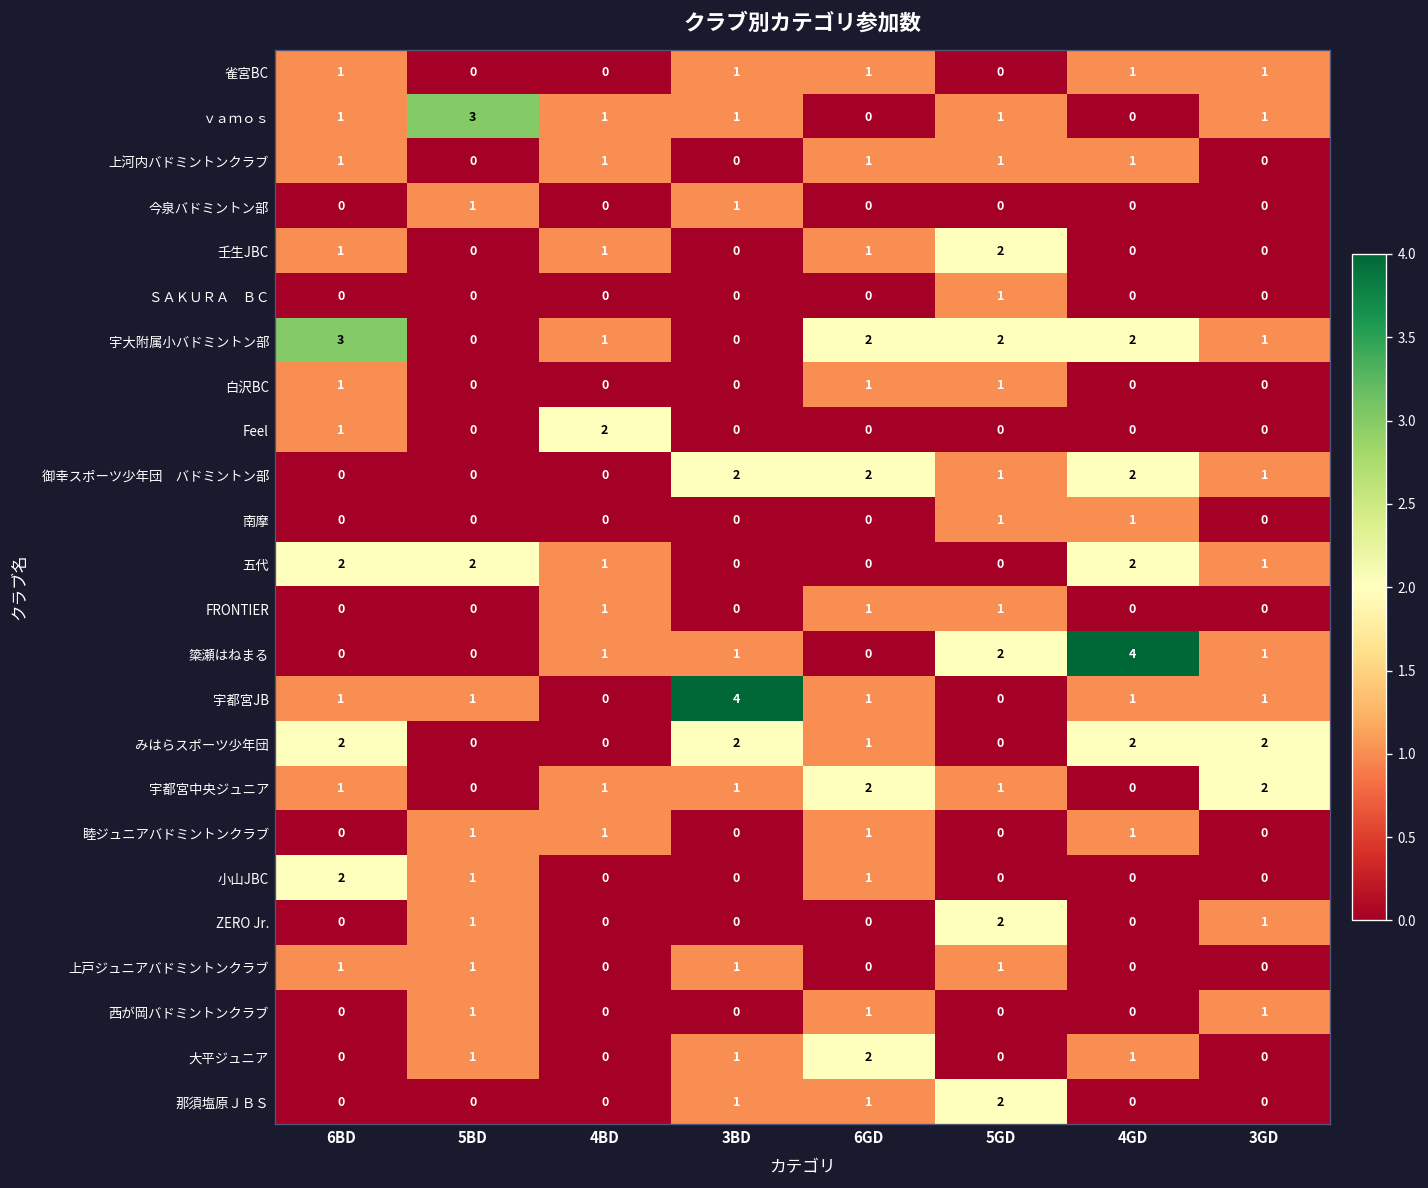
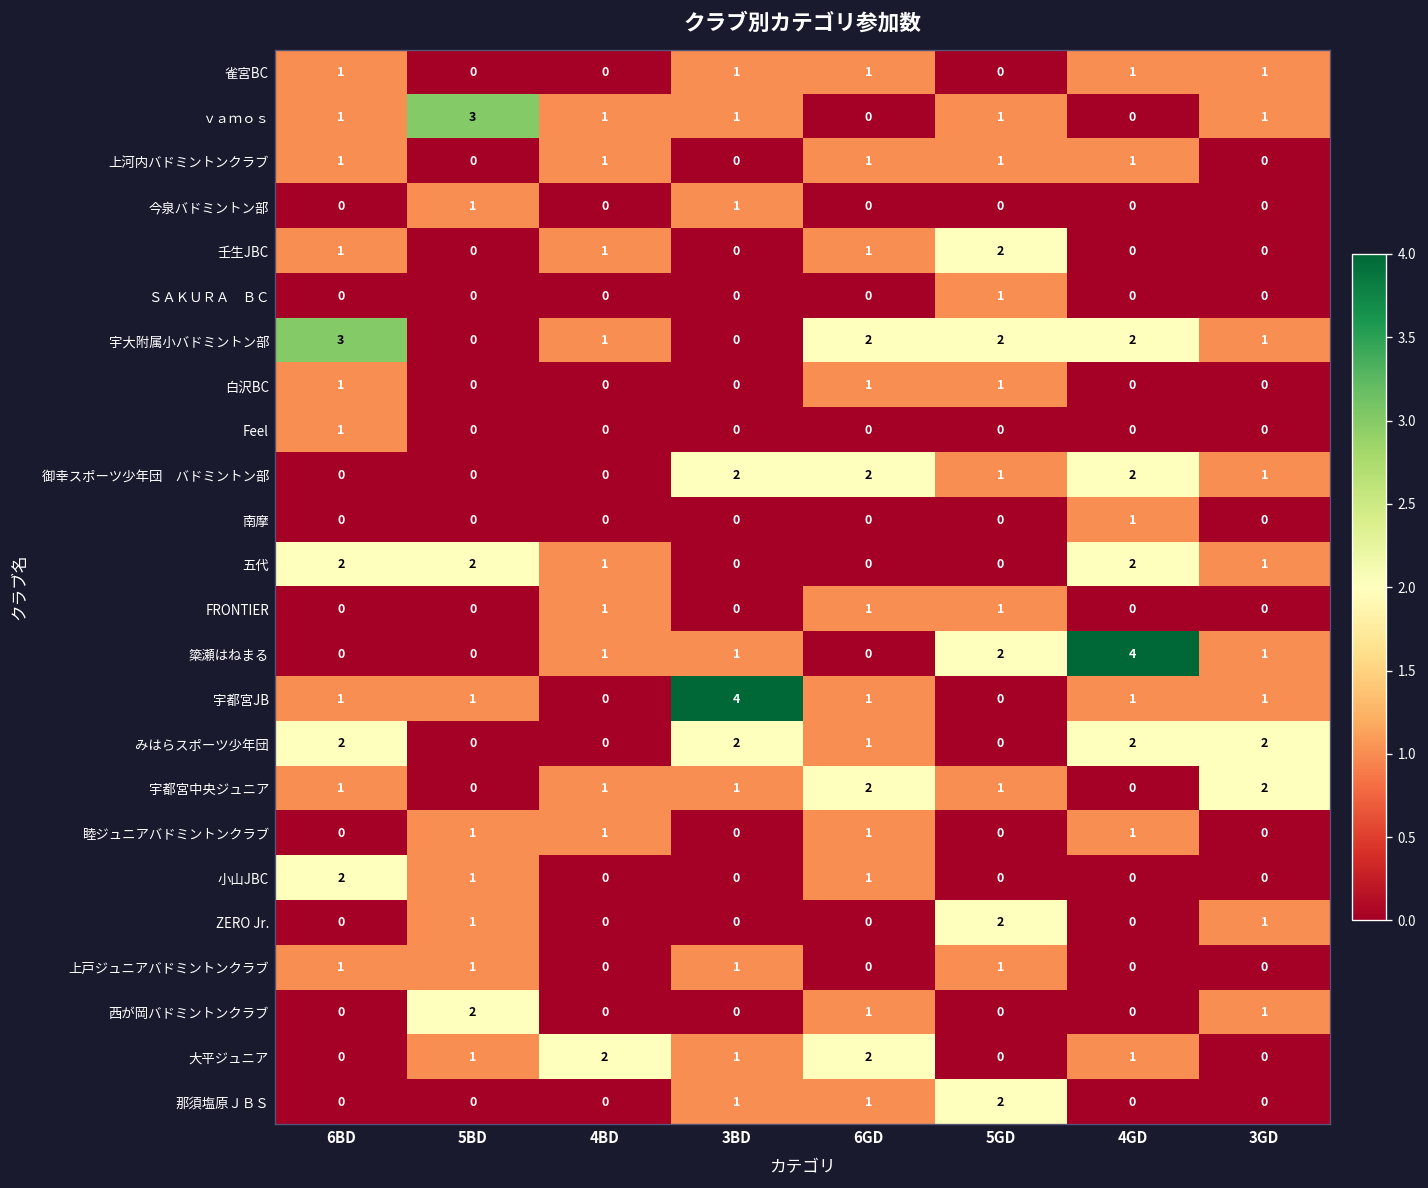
  {
    "雀宮BC": {
      "6BD": 1,
      "5BD": 0,
      "4BD": 0,
      "3BD": 1,
      "6GD": 1,
      "5GD": 0,
      "4GD": 1,
      "3GD": 1
    },
    "ｖａｍｏｓ": {
      "6BD": 1,
      "5BD": 3,
      "4BD": 1,
      "3BD": 1,
      "6GD": 0,
      "5GD": 1,
      "4GD": 0,
      "3GD": 1
    },
    "上河内バドミントンクラブ": {
      "6BD": 1,
      "5BD": 0,
      "4BD": 1,
      "3BD": 0,
      "6GD": 1,
      "5GD": 1,
      "4GD": 1,
      "3GD": 0
    },
    "今泉バドミントン部": {
      "6BD": 0,
      "5BD": 1,
      "4BD": 0,
      "3BD": 1,
      "6GD": 0,
      "5GD": 0,
      "4GD": 0,
      "3GD": 0
    },
    "壬生JBC": {
      "6BD": 1,
      "5BD": 0,
      "4BD": 1,
      "3BD": 0,
      "6GD": 1,
      "5GD": 2,
      "4GD": 0,
      "3GD": 0
    },
    "ＳＡＫＵＲＡ ＢＣ": {
      "6BD": 0,
      "5BD": 0,
      "4BD": 0,
      "3BD": 0,
      "6GD": 0,
      "5GD": 1,
      "4GD": 0,
      "3GD": 0
    },
    "宇大附属小バドミントン部": {
      "6BD": 3,
      "5BD": 0,
      "4BD": 1,
      "3BD": 0,
      "6GD": 2,
      "5GD": 2,
      "4GD": 2,
      "3GD": 1
    },
    "白沢BC": {
      "6BD": 1,
      "5BD": 0,
      "4BD": 0,
      "3BD": 0,
      "6GD": 1,
      "5GD": 1,
      "4GD": 0,
      "3GD": 0
    },
    "Feel": {
      "6BD": 1,
      "5BD": 0,
-     "4BD": 2,
+     "4BD": 0,
      "3BD": 0,
      "6GD": 0,
      "5GD": 0,
      "4GD": 0,
      "3GD": 0
    },
    "御幸スポーツ少年団 バドミントン部": {
      "6BD": 0,
      "5BD": 0,
      "4BD": 0,
      "3BD": 2,
      "6GD": 2,
      "5GD": 1,
      "4GD": 2,
      "3GD": 1
    },
    "南摩": {
      "6BD": 0,
      "5BD": 0,
      "4BD": 0,
      "3BD": 0,
      "6GD": 0,
-     "5GD": 1,
+     "5GD": 0,
      "4GD": 1,
      "3GD": 0
    },
    "五代": {
      "6BD": 2,
      "5BD": 2,
      "4BD": 1,
      "3BD": 0,
      "6GD": 0,
      "5GD": 0,
      "4GD": 2,
      "3GD": 1
    },
    "FRONTIER": {
      "6BD": 0,
      "5BD": 0,
      "4BD": 1,
      "3BD": 0,
      "6GD": 1,
      "5GD": 1,
      "4GD": 0,
      "3GD": 0
    },
    "簗瀬はねまる": {
      "6BD": 0,
      "5BD": 0,
      "4BD": 1,
      "3BD": 1,
      "6GD": 0,
      "5GD": 2,
      "4GD": 4,
      "3GD": 1
    },
    "宇都宮JB": {
      "6BD": 1,
      "5BD": 1,
      "4BD": 0,
      "3BD": 4,
      "6GD": 1,
      "5GD": 0,
      "4GD": 1,
      "3GD": 1
    },
    "みはらスポーツ少年団": {
      "6BD": 2,
      "5BD": 0,
      "4BD": 0,
      "3BD": 2,
      "6GD": 1,
      "5GD": 0,
      "4GD": 2,
      "3GD": 2
    },
    "宇都宮中央ジュニア": {
      "6BD": 1,
      "5BD": 0,
      "4BD": 1,
      "3BD": 1,
      "6GD": 2,
      "5GD": 1,
      "4GD": 0,
      "3GD": 2
    },
    "睦ジュニアバドミントンクラブ": {
      "6BD": 0,
      "5BD": 1,
      "4BD": 1,
      "3BD": 0,
      "6GD": 1,
      "5GD": 0,
      "4GD": 1,
      "3GD": 0
    },
    "小山JBC": {
      "6BD": 2,
      "5BD": 1,
      "4BD": 0,
      "3BD": 0,
      "6GD": 1,
      "5GD": 0,
      "4GD": 0,
      "3GD": 0
    },
    "ZERO Jr.": {
      "6BD": 0,
      "5BD": 1,
      "4BD": 0,
      "3BD": 0,
      "6GD": 0,
      "5GD": 2,
      "4GD": 0,
      "3GD": 1
    },
    "上戸ジュニアバドミントンクラブ": {
      "6BD": 1,
      "5BD": 1,
      "4BD": 0,
      "3BD": 1,
      "6GD": 0,
      "5GD": 1,
      "4GD": 0,
      "3GD": 0
    },
    "西が岡バドミントンクラブ": {
      "6BD": 0,
-     "5BD": 1,
+     "5BD": 2,
      "4BD": 0,
      "3BD": 0,
      "6GD": 1,
      "5GD": 0,
      "4GD": 0,
      "3GD": 1
    },
    "大平ジュニア": {
      "6BD": 0,
      "5BD": 1,
-     "4BD": 0,
+     "4BD": 2,
      "3BD": 1,
      "6GD": 2,
      "5GD": 0,
      "4GD": 1,
      "3GD": 0
    },
    "那須塩原ＪＢＳ": {
      "6BD": 0,
      "5BD": 0,
      "4BD": 0,
      "3BD": 1,
      "6GD": 1,
      "5GD": 2,
      "4GD": 0,
      "3GD": 0
    }
  }
